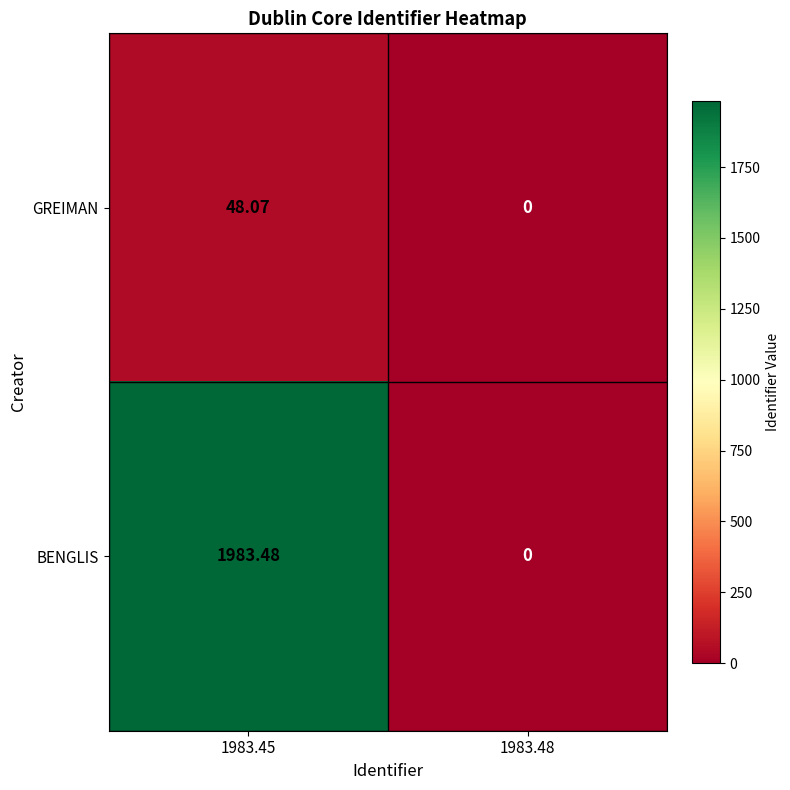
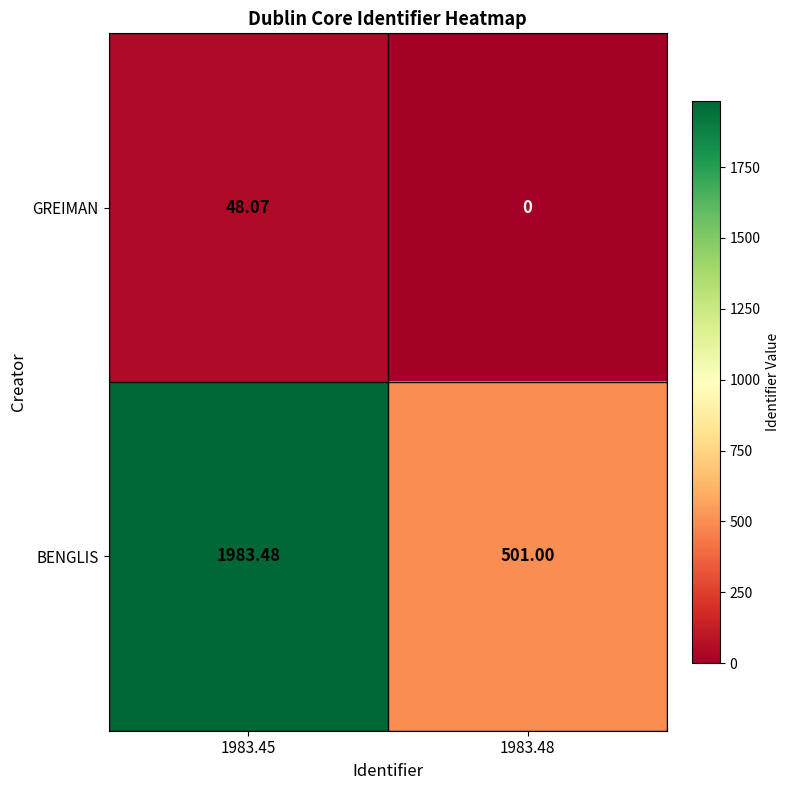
  {
    "GREIMAN": {
      "1983.45": 48.07,
      "1983.48": 0
    },
    "BENGLIS": {
      "1983.45": 1983.48,
-     "1983.48": 0
+     "1983.48": 501.00
    }
  }
